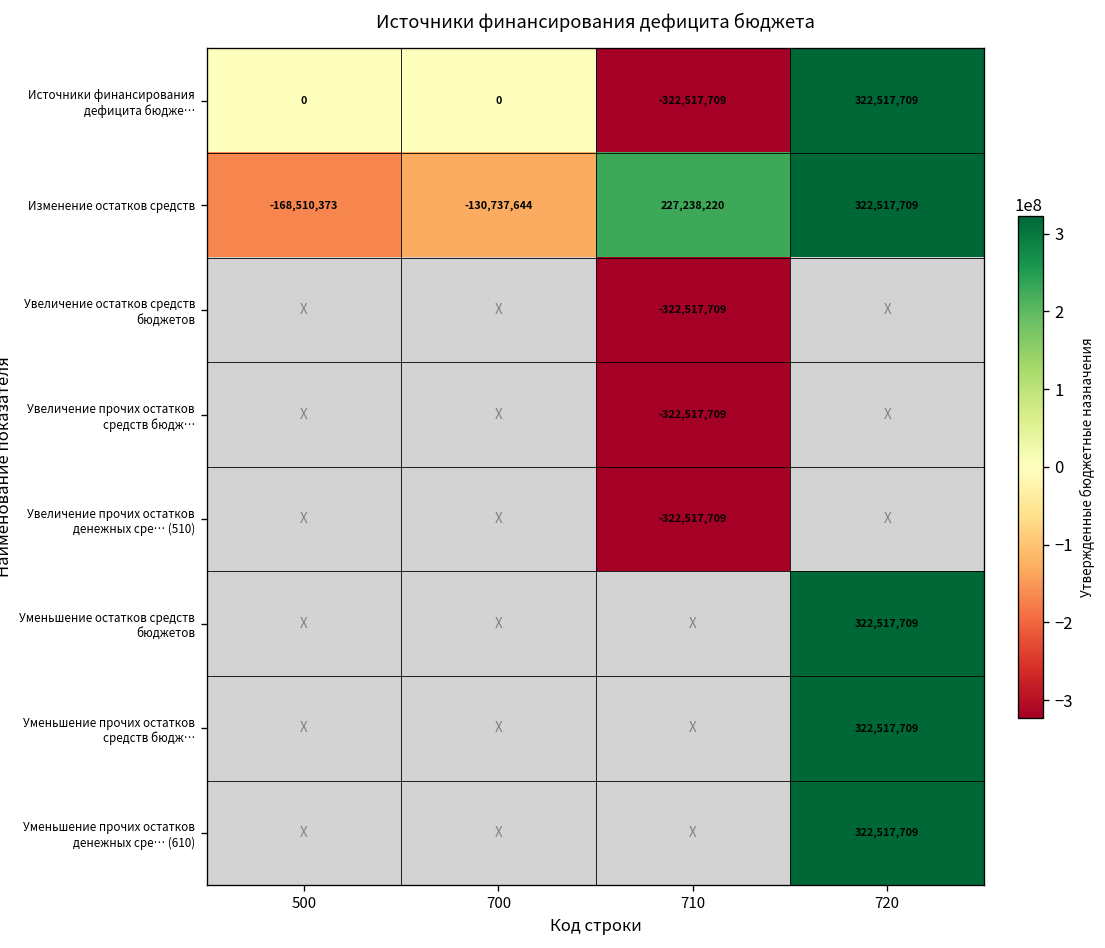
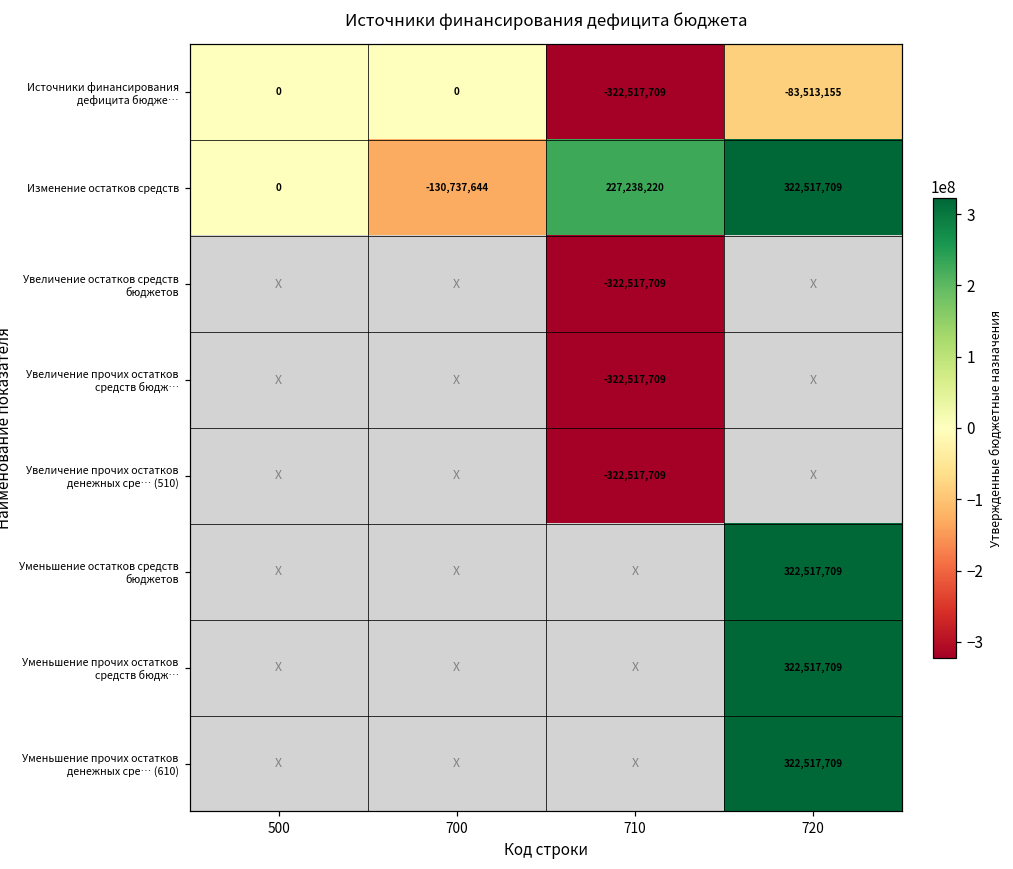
  {
    "Источники финансирования дефицита бюдже…": {
      "500": "0",
      "700": "0",
      "710": "-322,517,709",
-     "720": "322,517,709"
+     "720": "-83,513,155"
    },
    "Изменение остатков средств": {
-     "500": "-168,510,373",
+     "500": "0",
      "700": "-130,737,644",
      "710": "227,238,220",
      "720": "322,517,709"
    },
    "Увеличение остатков средств бюджетов": {
      "710": "-322,517,709"
    },
    "Увеличение прочих остатков средств бюдж…": {
      "710": "-322,517,709"
    },
    "Увеличение прочих остатков денежных сре… (510)": {
      "710": "-322,517,709"
    },
    "Уменьшение остатков средств бюджетов": {
      "720": "322,517,709"
    },
    "Уменьшение прочих остатков средств бюдж…": {
      "720": "322,517,709"
    },
    "Уменьшение прочих остатков денежных сре… (610)": {
      "720": "322,517,709"
    }
  }
